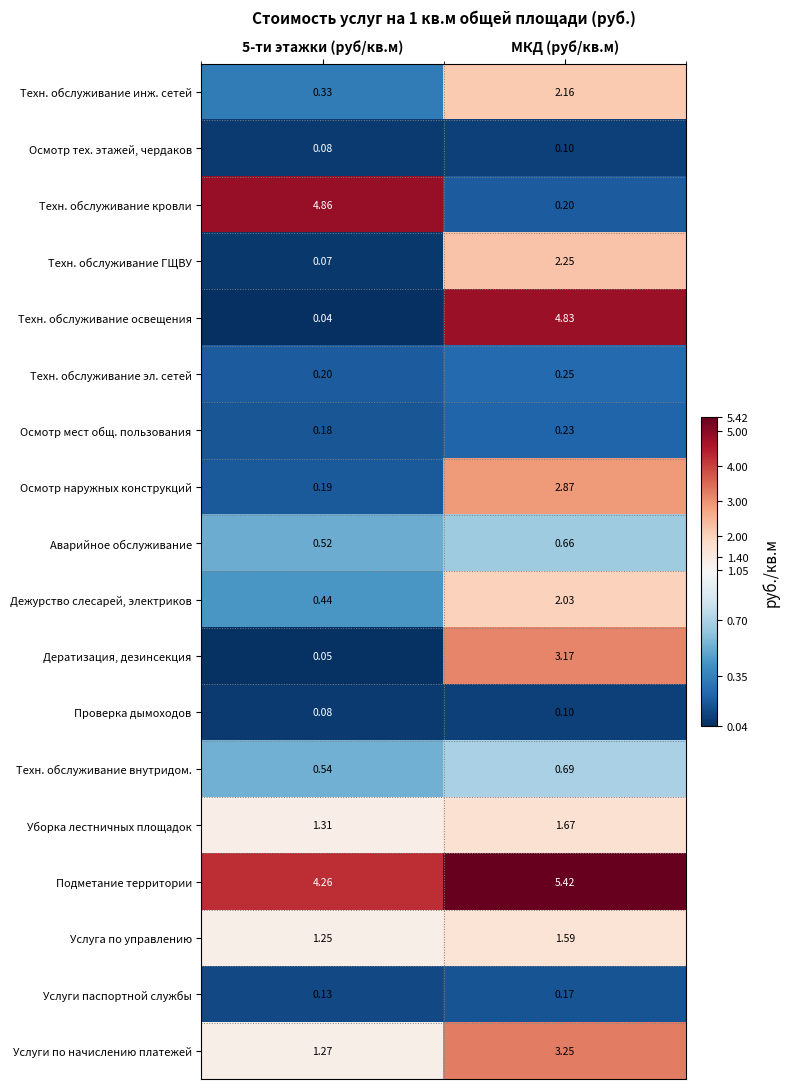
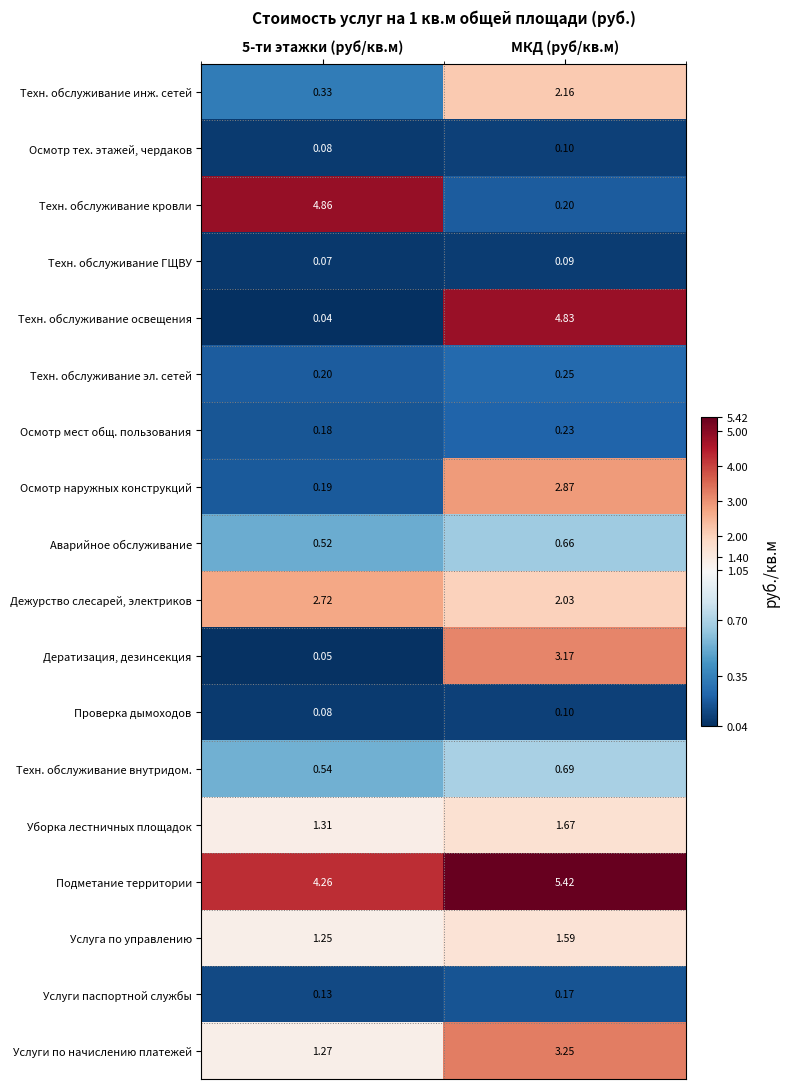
  {
    "Техн. обслуживание инж. сетей": {
      "5-ти этажки (руб/кв.м)": 0.33,
      "МКД (руб/кв.м)": 2.16
    },
    "Осмотр тех. этажей, чердаков": {
      "5-ти этажки (руб/кв.м)": 0.08,
      "МКД (руб/кв.м)": 0.10
    },
    "Техн. обслуживание кровли": {
      "5-ти этажки (руб/кв.м)": 4.86,
      "МКД (руб/кв.м)": 0.20
    },
    "Техн. обслуживание ГЩВУ": {
      "5-ти этажки (руб/кв.м)": 0.07,
-     "МКД (руб/кв.м)": 2.25
+     "МКД (руб/кв.м)": 0.09
    },
    "Техн. обслуживание освещения": {
      "5-ти этажки (руб/кв.м)": 0.04,
      "МКД (руб/кв.м)": 4.83
    },
    "Техн. обслуживание эл. сетей": {
      "5-ти этажки (руб/кв.м)": 0.20,
      "МКД (руб/кв.м)": 0.25
    },
    "Осмотр мест общ. пользования": {
      "5-ти этажки (руб/кв.м)": 0.18,
      "МКД (руб/кв.м)": 0.23
    },
    "Осмотр наружных конструкций": {
      "5-ти этажки (руб/кв.м)": 0.19,
      "МКД (руб/кв.м)": 2.87
    },
    "Аварийное обслуживание": {
      "5-ти этажки (руб/кв.м)": 0.52,
      "МКД (руб/кв.м)": 0.66
    },
    "Дежурство слесарей, электриков": {
-     "5-ти этажки (руб/кв.м)": 0.44,
+     "5-ти этажки (руб/кв.м)": 2.72,
      "МКД (руб/кв.м)": 2.03
    },
    "Дератизация, дезинсекция": {
      "5-ти этажки (руб/кв.м)": 0.05,
      "МКД (руб/кв.м)": 3.17
    },
    "Проверка дымоходов": {
      "5-ти этажки (руб/кв.м)": 0.08,
      "МКД (руб/кв.м)": 0.10
    },
    "Техн. обслуживание внутридом.": {
      "5-ти этажки (руб/кв.м)": 0.54,
      "МКД (руб/кв.м)": 0.69
    },
    "Уборка лестничных площадок": {
      "5-ти этажки (руб/кв.м)": 1.31,
      "МКД (руб/кв.м)": 1.67
    },
    "Подметание территории": {
      "5-ти этажки (руб/кв.м)": 4.26,
      "МКД (руб/кв.м)": 5.42
    },
    "Услуга по управлению": {
      "5-ти этажки (руб/кв.м)": 1.25,
      "МКД (руб/кв.м)": 1.59
    },
    "Услуги паспортной службы": {
      "5-ти этажки (руб/кв.м)": 0.13,
      "МКД (руб/кв.м)": 0.17
    },
    "Услуги по начислению платежей": {
      "5-ти этажки (руб/кв.м)": 1.27,
      "МКД (руб/кв.м)": 3.25
    }
  }
